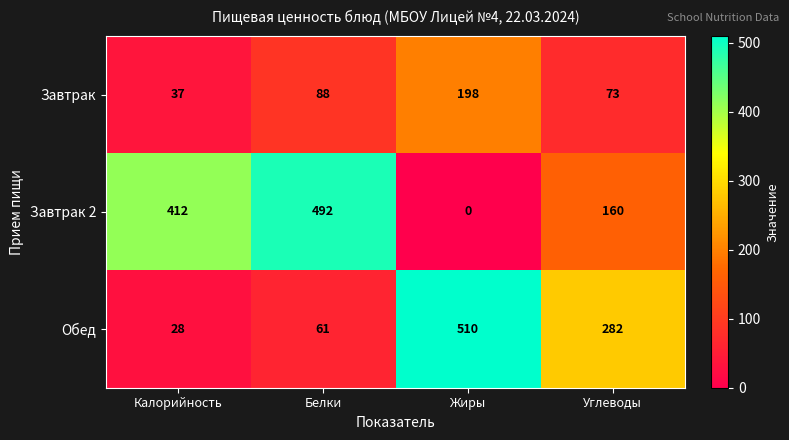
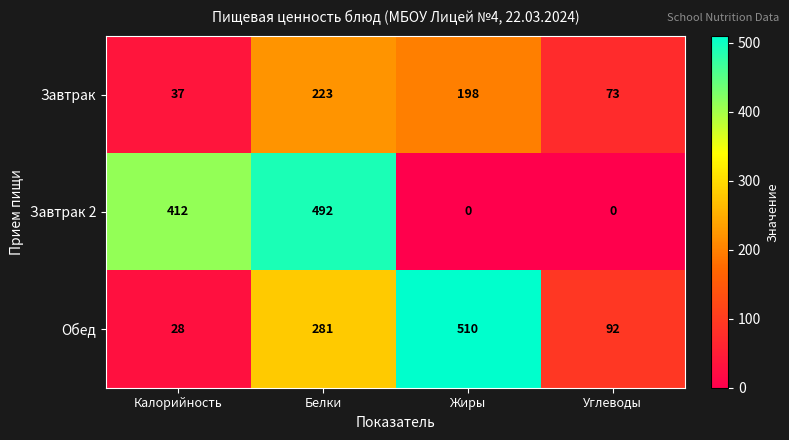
  {
    "Завтрак": {
      "Калорийность": 37,
-     "Белки": 88,
+     "Белки": 223,
      "Жиры": 198,
      "Углеводы": 73
    },
    "Завтрак 2": {
      "Калорийность": 412,
      "Белки": 492,
      "Жиры": 0,
-     "Углеводы": 160
+     "Углеводы": 0
    },
    "Обед": {
      "Калорийность": 28,
-     "Белки": 61,
+     "Белки": 281,
      "Жиры": 510,
-     "Углеводы": 282
+     "Углеводы": 92
    }
  }
